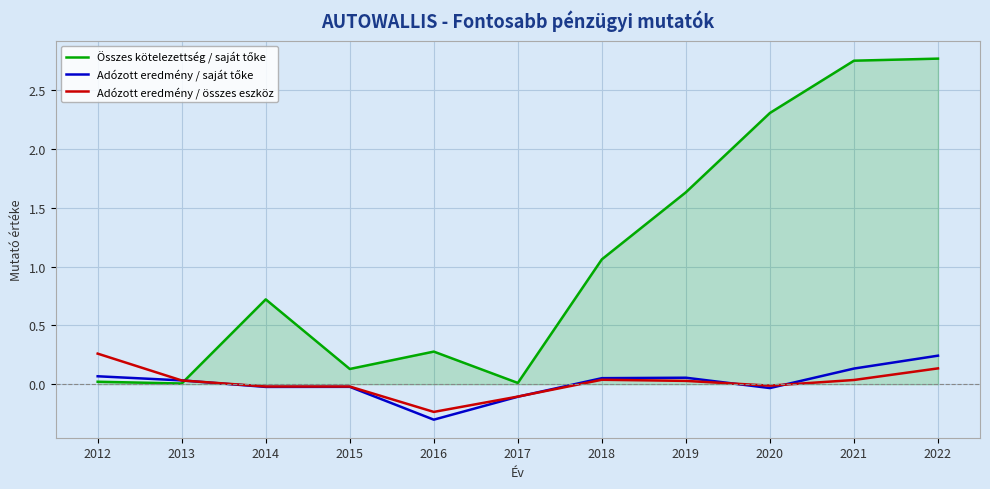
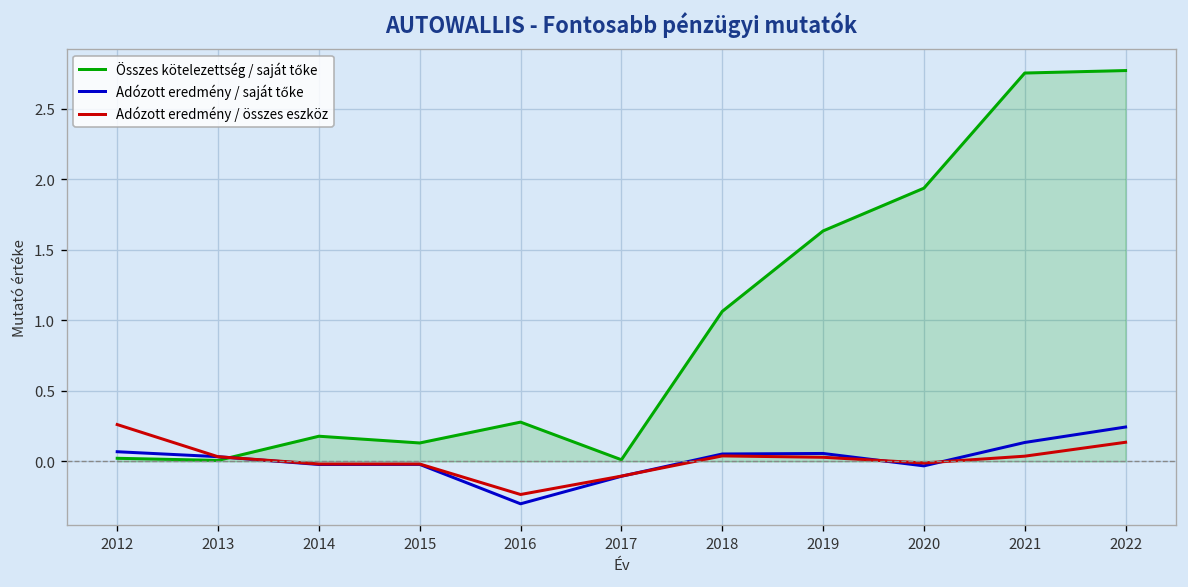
  {
    "Összes kötelezettség / saját tőke": {
      "2012": 0.02,
      "2013": 0.01,
-     "2014": 0.72,
+     "2014": 0.18,
      "2015": 0.13,
      "2016": 0.28,
      "2017": 0.01,
      "2018": 1.06,
      "2019": 1.63,
-     "2020": 2.31,
+     "2020": 1.94,
      "2021": 2.75,
      "2022": 2.77
    },
    "Adózott eredmény / saját tőke": {
      "2012": 0.07,
      "2016": -0.30,
      "2019": 0.06,
      "2021": 0.13,
      "2022": 0.24
    },
    "Adózott eredmény / összes eszköz": {
      "2012": 0.26,
      "2016": -0.24,
      "2019": 0.03,
      "2021": 0.04,
      "2022": 0.14
    }
  }
